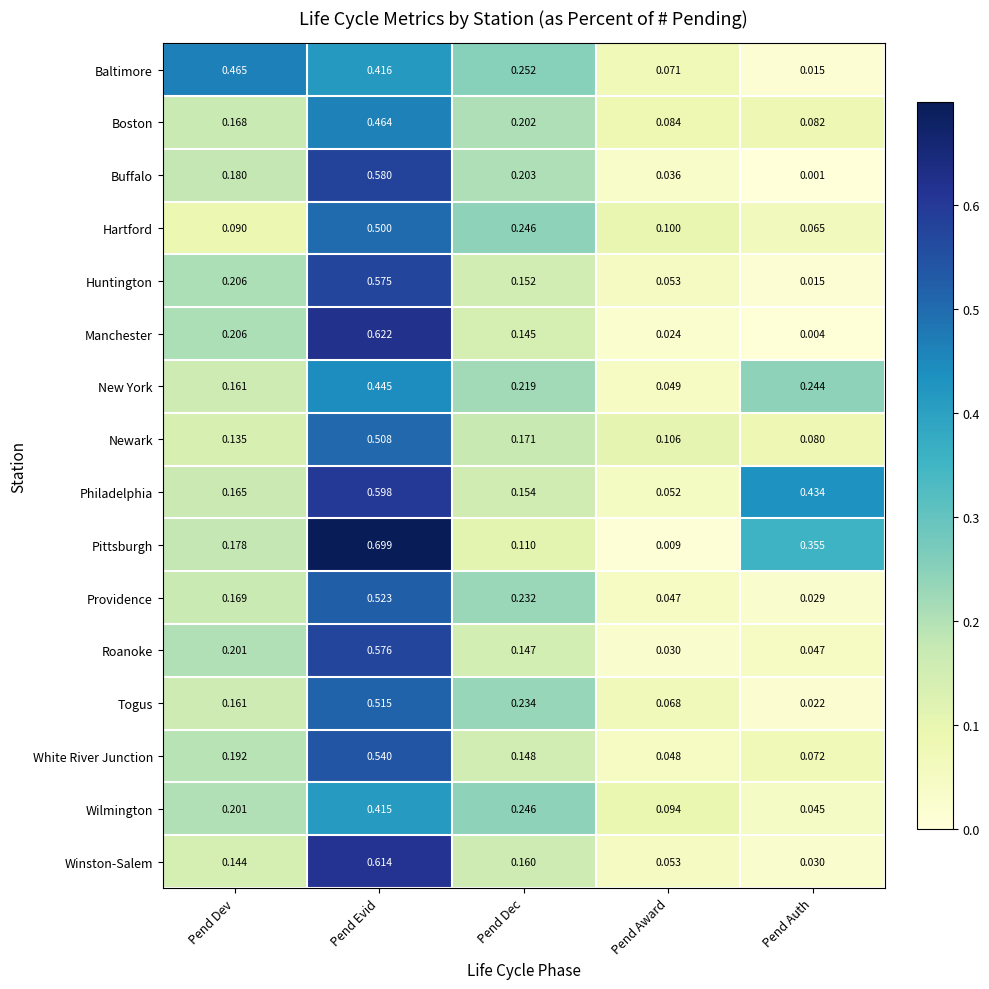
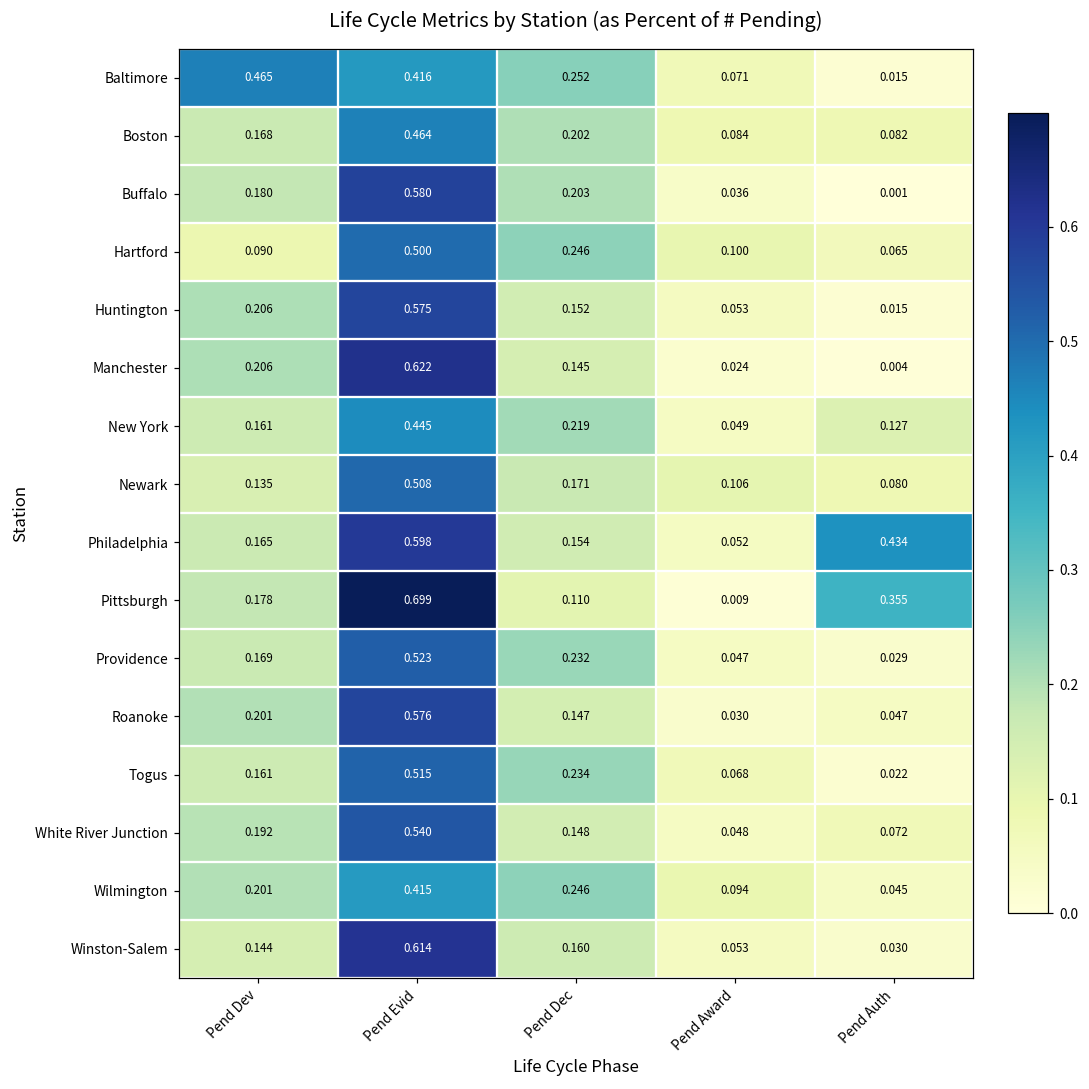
  {
    "Baltimore": {
      "Pend Dev": 0.465,
      "Pend Evid": 0.416,
      "Pend Dec": 0.252,
      "Pend Award": 0.071,
      "Pend Auth": 0.015
    },
    "Boston": {
      "Pend Dev": 0.168,
      "Pend Evid": 0.464,
      "Pend Dec": 0.202,
      "Pend Award": 0.084,
      "Pend Auth": 0.082
    },
    "Buffalo": {
      "Pend Dev": 0.180,
      "Pend Evid": 0.580,
      "Pend Dec": 0.203,
      "Pend Award": 0.036,
      "Pend Auth": 0.001
    },
    "Hartford": {
      "Pend Dev": 0.090,
      "Pend Evid": 0.500,
      "Pend Dec": 0.246,
      "Pend Award": 0.100,
      "Pend Auth": 0.065
    },
    "Huntington": {
      "Pend Dev": 0.206,
      "Pend Evid": 0.575,
      "Pend Dec": 0.152,
      "Pend Award": 0.053,
      "Pend Auth": 0.015
    },
    "Manchester": {
      "Pend Dev": 0.206,
      "Pend Evid": 0.622,
      "Pend Dec": 0.145,
      "Pend Award": 0.024,
      "Pend Auth": 0.004
    },
    "New York": {
      "Pend Dev": 0.161,
      "Pend Evid": 0.445,
      "Pend Dec": 0.219,
      "Pend Award": 0.049,
-     "Pend Auth": 0.244
+     "Pend Auth": 0.127
    },
    "Newark": {
      "Pend Dev": 0.135,
      "Pend Evid": 0.508,
      "Pend Dec": 0.171,
      "Pend Award": 0.106,
      "Pend Auth": 0.080
    },
    "Philadelphia": {
      "Pend Dev": 0.165,
      "Pend Evid": 0.598,
      "Pend Dec": 0.154,
      "Pend Award": 0.052,
      "Pend Auth": 0.434
    },
    "Pittsburgh": {
      "Pend Dev": 0.178,
      "Pend Evid": 0.699,
      "Pend Dec": 0.110,
      "Pend Award": 0.009,
      "Pend Auth": 0.355
    },
    "Providence": {
      "Pend Dev": 0.169,
      "Pend Evid": 0.523,
      "Pend Dec": 0.232,
      "Pend Award": 0.047,
      "Pend Auth": 0.029
    },
    "Roanoke": {
      "Pend Dev": 0.201,
      "Pend Evid": 0.576,
      "Pend Dec": 0.147,
      "Pend Award": 0.030,
      "Pend Auth": 0.047
    },
    "Togus": {
      "Pend Dev": 0.161,
      "Pend Evid": 0.515,
      "Pend Dec": 0.234,
      "Pend Award": 0.068,
      "Pend Auth": 0.022
    },
    "White River Junction": {
      "Pend Dev": 0.192,
      "Pend Evid": 0.540,
      "Pend Dec": 0.148,
      "Pend Award": 0.048,
      "Pend Auth": 0.072
    },
    "Wilmington": {
      "Pend Dev": 0.201,
      "Pend Evid": 0.415,
      "Pend Dec": 0.246,
      "Pend Award": 0.094,
      "Pend Auth": 0.045
    },
    "Winston-Salem": {
      "Pend Dev": 0.144,
      "Pend Evid": 0.614,
      "Pend Dec": 0.160,
      "Pend Award": 0.053,
      "Pend Auth": 0.030
    }
  }
